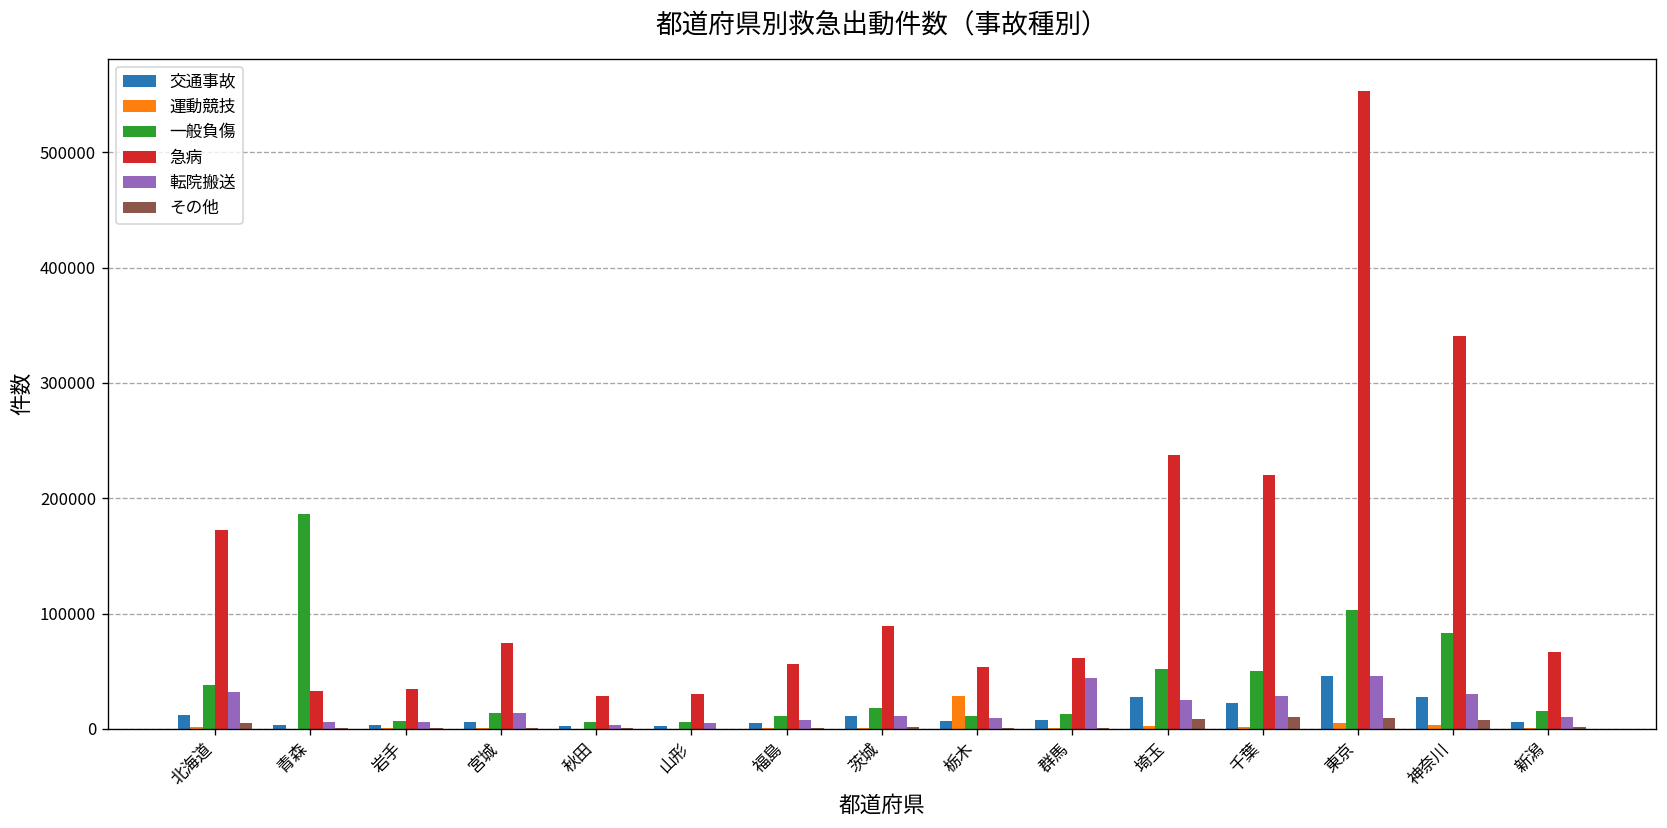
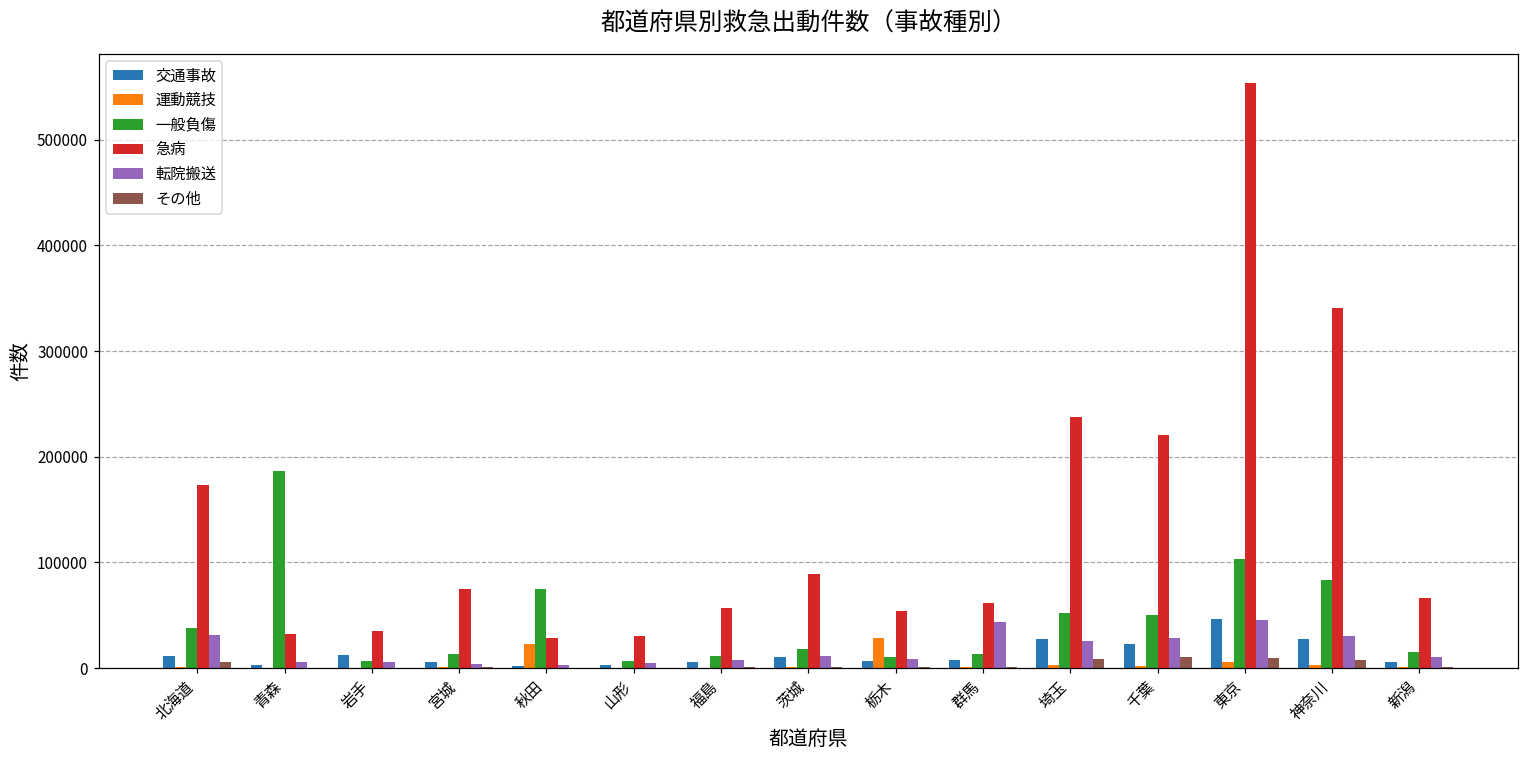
  {
    "交通事故": {
      "北海道": 10000,
      "青森": 0,
-     "岩手": 0,
+     "岩手": 10000,
      "宮城": 10000,
      "山形": 0,
      "福島": 10000,
      "茨城": 10000,
      "栃木": 10000,
      "群馬": 10000,
      "埼玉": 30000,
      "千葉": 20000,
      "東京": 50000,
      "神奈川": 30000,
      "新潟": 10000
    },
    "運動競技": {
-     "秋田": 0,
+     "秋田": 20000,
      "栃木": 30000,
      "東京": 10000,
      "神奈川": 0
    },
    "一般負傷": {
      "北海道": 40000,
      "青森": 190000,
      "岩手": 10000,
      "宮城": 10000,
-     "秋田": 10000,
+     "秋田": 70000,
      "山形": 10000,
      "福島": 10000,
      "茨城": 20000,
      "栃木": 10000,
      "群馬": 10000,
      "埼玉": 50000,
      "千葉": 50000,
      "東京": 100000,
      "神奈川": 80000,
      "新潟": 20000
    },
    "急病": {
      "北海道": 170000,
      "青森": 30000,
      "岩手": 30000,
      "宮城": 70000,
      "秋田": 30000,
      "山形": 30000,
      "福島": 60000,
      "茨城": 90000,
      "栃木": 50000,
      "群馬": 60000,
      "埼玉": 240000,
      "千葉": 220000,
      "東京": 550000,
      "神奈川": 340000,
      "新潟": 70000
    },
    "転院搬送": {
      "北海道": 30000,
      "青森": 10000,
      "岩手": 10000,
-     "宮城": 10000,
+     "宮城": 0,
      "秋田": 0,
      "山形": 0,
      "福島": 10000,
      "茨城": 10000,
      "栃木": 10000,
      "群馬": 40000,
      "埼玉": 30000,
      "千葉": 30000,
      "東京": 50000,
      "神奈川": 30000,
      "新潟": 10000
    },
    "その他": {
      "北海道": 10000,
      "埼玉": 10000,
      "千葉": 10000,
      "東京": 10000,
      "神奈川": 10000
    }
  }
